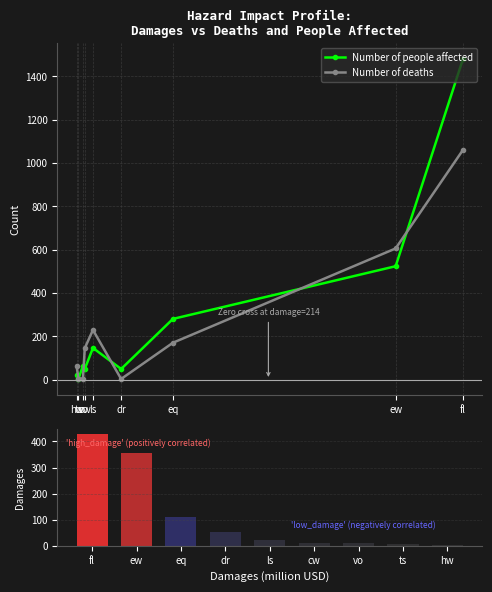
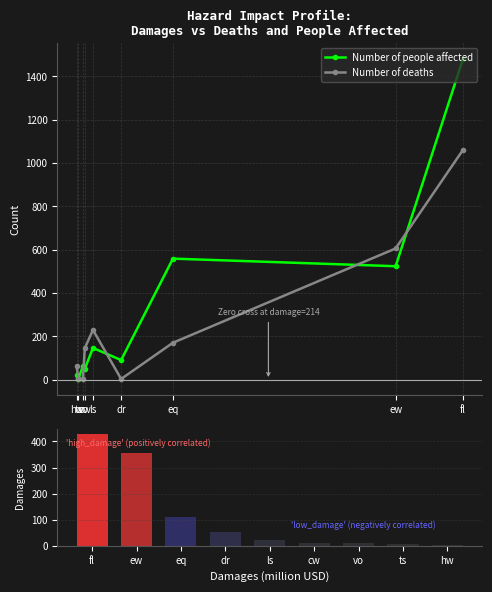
  {
    "Hazard Impact Profile: Damages vs Deaths and People Affected": {
      "Number of people affected": {
-       "dr": 50,
-       "eq": 280,
+       "dr": 90,
+       "eq": 560,
        "ew": 520
      },
      "Number of deaths": {
        "dr": 0,
        "eq": 170,
        "ew": 610,
        "fl": 1060
      }
    }
  }
